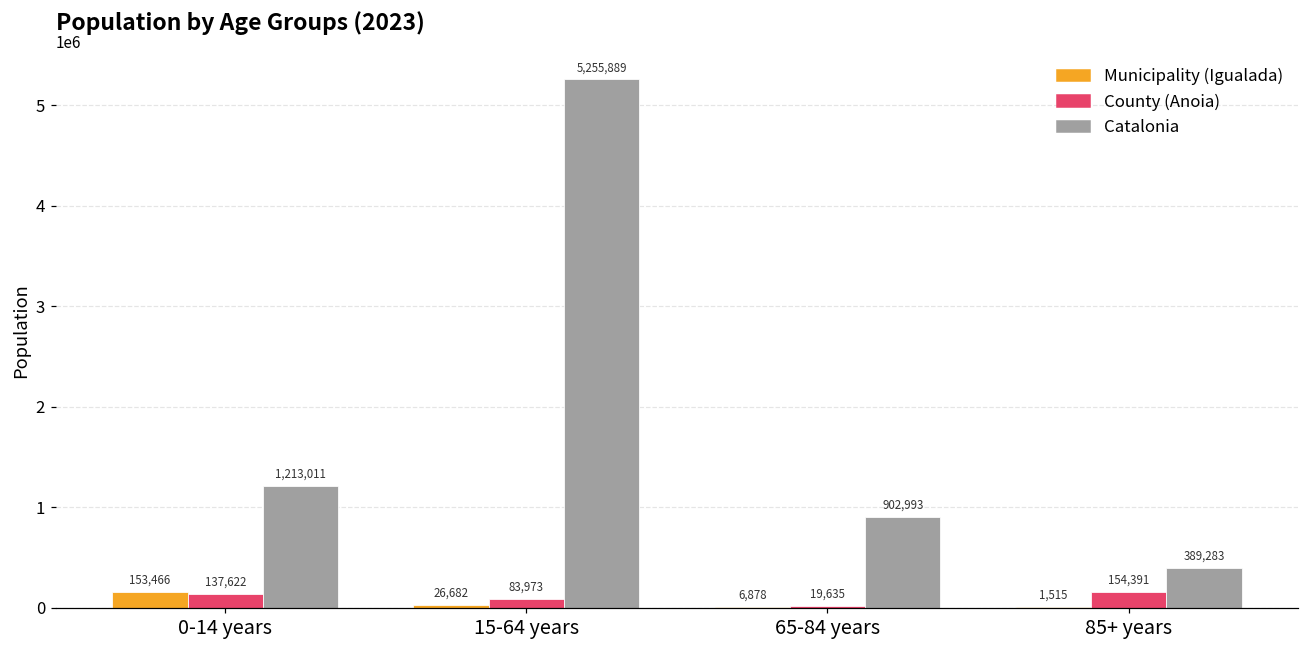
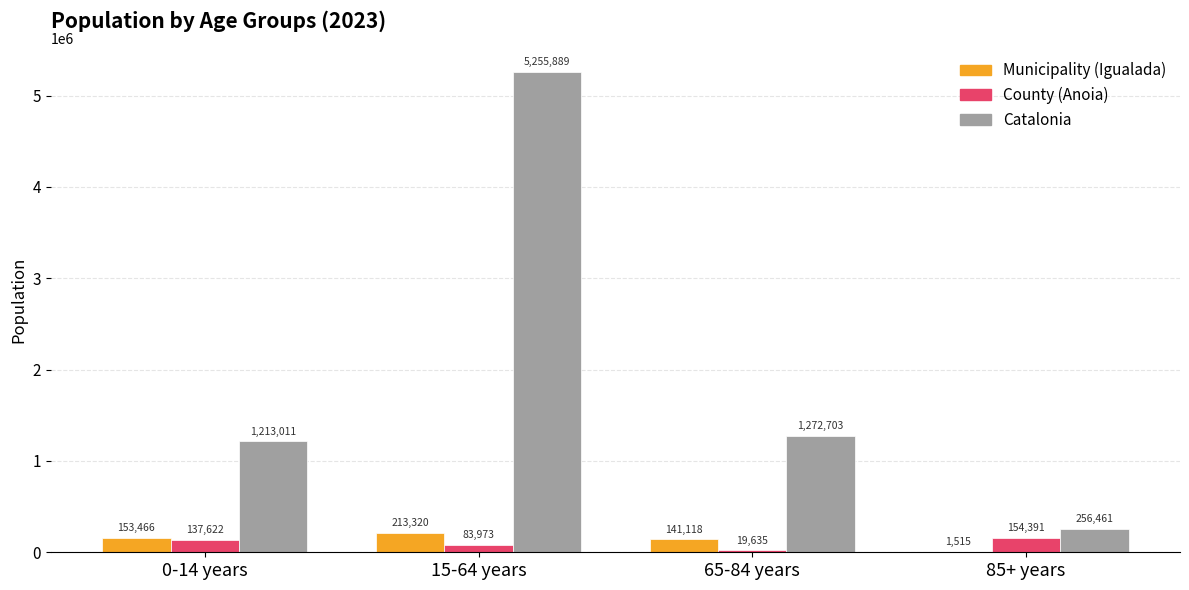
  {
    "Municipality (Igualada)": {
      "0-14 years": "153,466",
-     "15-64 years": "26,682",
-     "65-84 years": "6,878",
+     "15-64 years": "213,320",
+     "65-84 years": "141,118",
      "85+ years": "1,515"
    },
    "County (Anoia)": {
      "0-14 years": "137,622",
      "15-64 years": "83,973",
      "65-84 years": "19,635",
      "85+ years": "154,391"
    },
    "Catalonia": {
      "0-14 years": "1,213,011",
      "15-64 years": "5,255,889",
-     "65-84 years": "902,993",
-     "85+ years": "389,283"
+     "65-84 years": "1,272,703",
+     "85+ years": "256,461"
    }
  }
